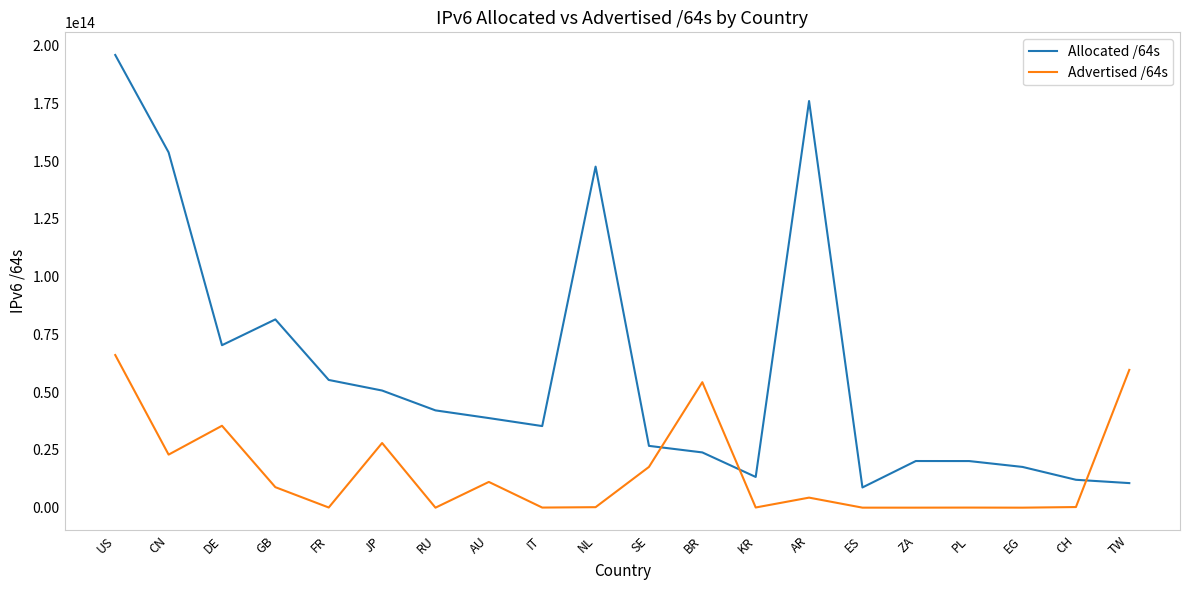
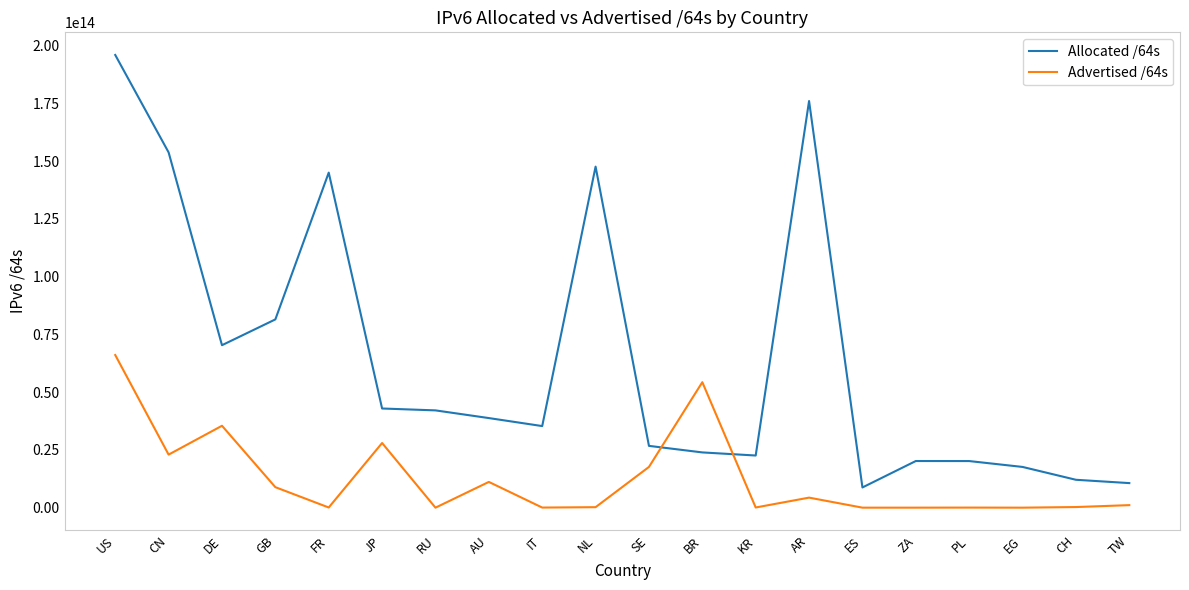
  {
    "Allocated /64s": {
      "US": 196000000000000,
      "CN": 154000000000000,
      "DE": 70000000000000,
      "GB": 81000000000000,
-     "FR": 55000000000000,
-     "JP": 51000000000000,
+     "FR": 145000000000000,
+     "JP": 43000000000000,
      "RU": 42000000000000,
      "AU": 39000000000000,
      "IT": 35000000000000,
      "NL": 148000000000000,
      "SE": 27000000000000,
      "BR": 24000000000000,
-     "KR": 13000000000000,
+     "KR": 23000000000000,
      "AR": 176000000000000,
      "ES": 9000000000000,
      "ZA": 20000000000000,
      "PL": 20000000000000,
      "EG": 18000000000000,
      "CH": 12000000000000,
      "TW": 11000000000000
    },
    "Advertised /64s": {
      "US": 66000000000000,
      "CN": 23000000000000,
      "DE": 35000000000000,
      "GB": 9000000000000,
      "FR": 0,
      "JP": 28000000000000,
      "RU": 0,
      "AU": 11000000000000,
      "IT": 0,
      "NL": 0,
      "SE": 18000000000000,
      "BR": 54000000000000,
      "KR": 0,
      "AR": 4000000000000,
      "ES": 0,
      "ZA": 0,
      "PL": 0,
      "EG": 0,
      "CH": 0,
-     "TW": 60000000000000
+     "TW": 1000000000000
    }
  }
